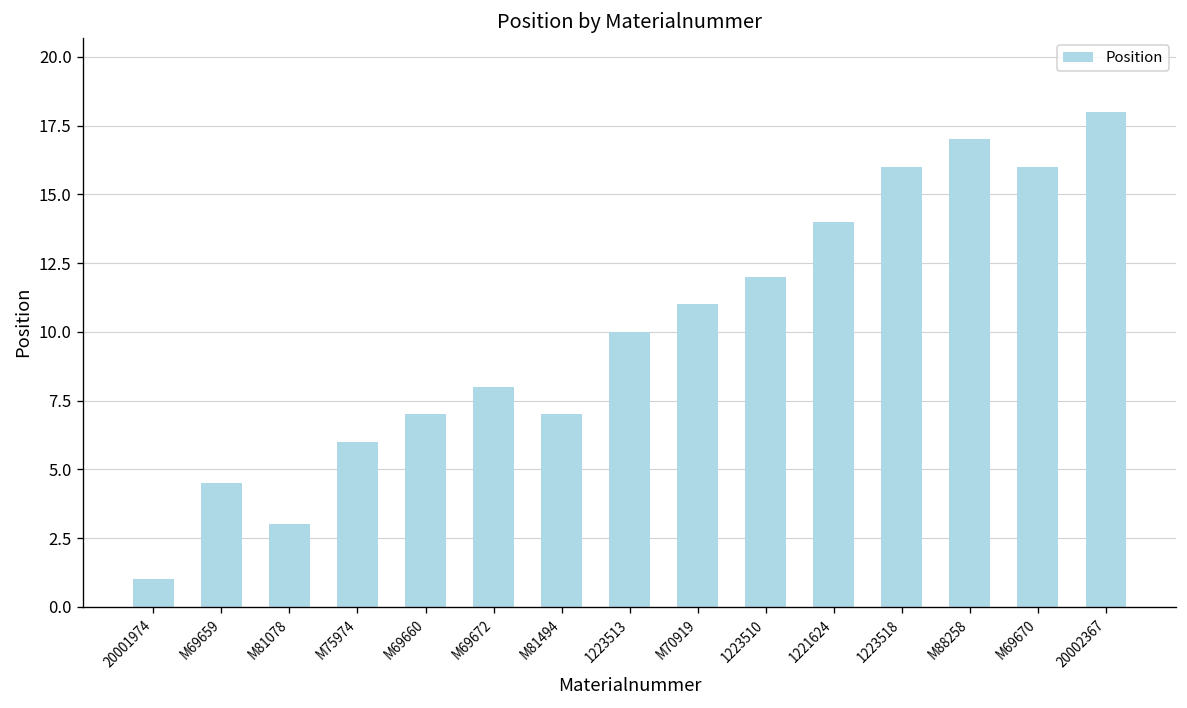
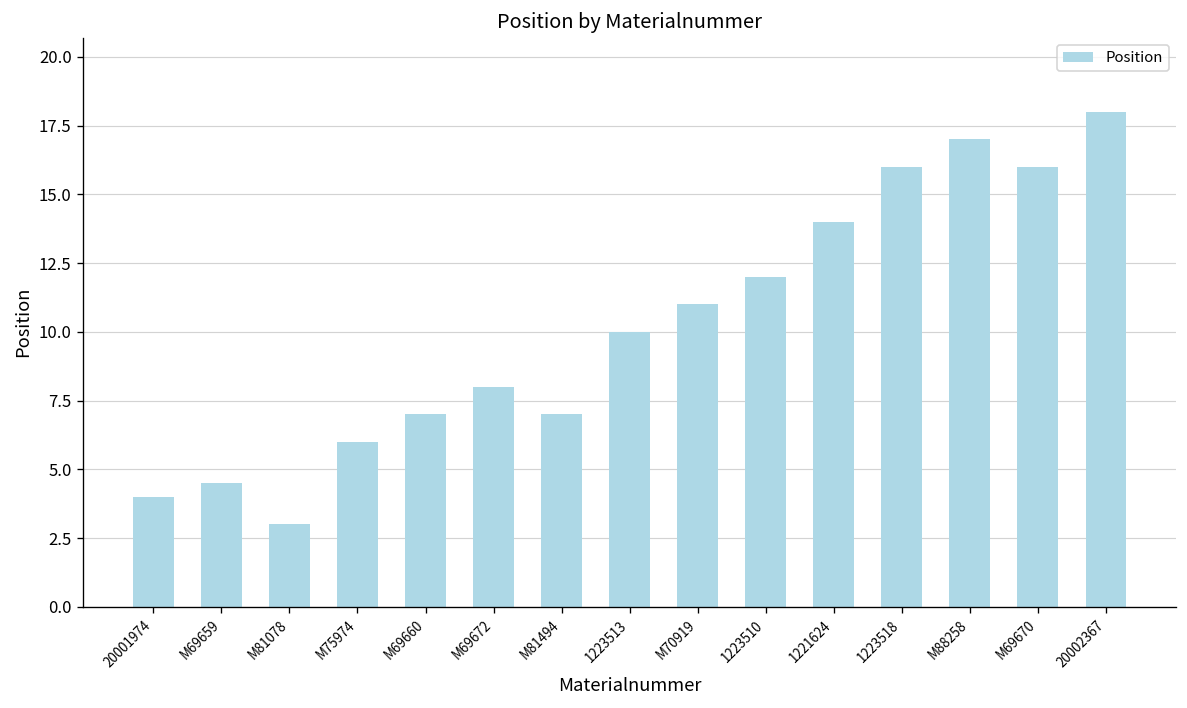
  {
-   "20001974": 1,
+   "20001974": 4,
    "M69659": 4.5,
    "M81078": 3,
    "M75974": 6,
    "M69660": 7,
    "M69672": 8,
    "M81494": 7,
    "1223513": 10,
    "M70919": 11,
    "1223510": 12,
    "1221624": 14,
    "1223518": 16,
    "M88258": 17,
    "M69670": 16,
    "20002367": 18
  }
